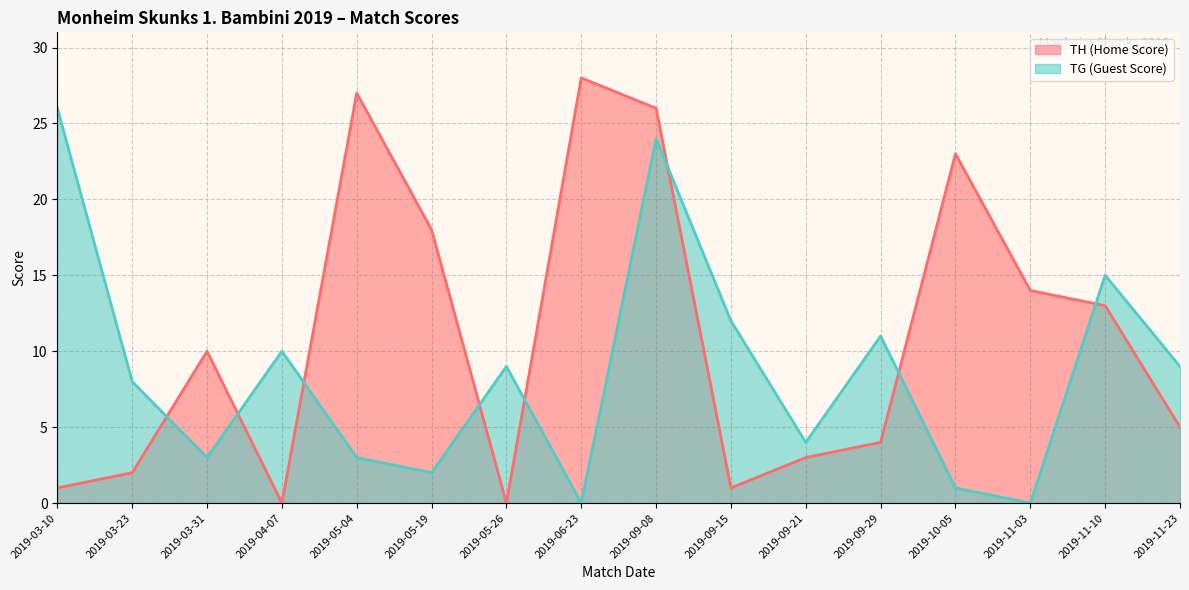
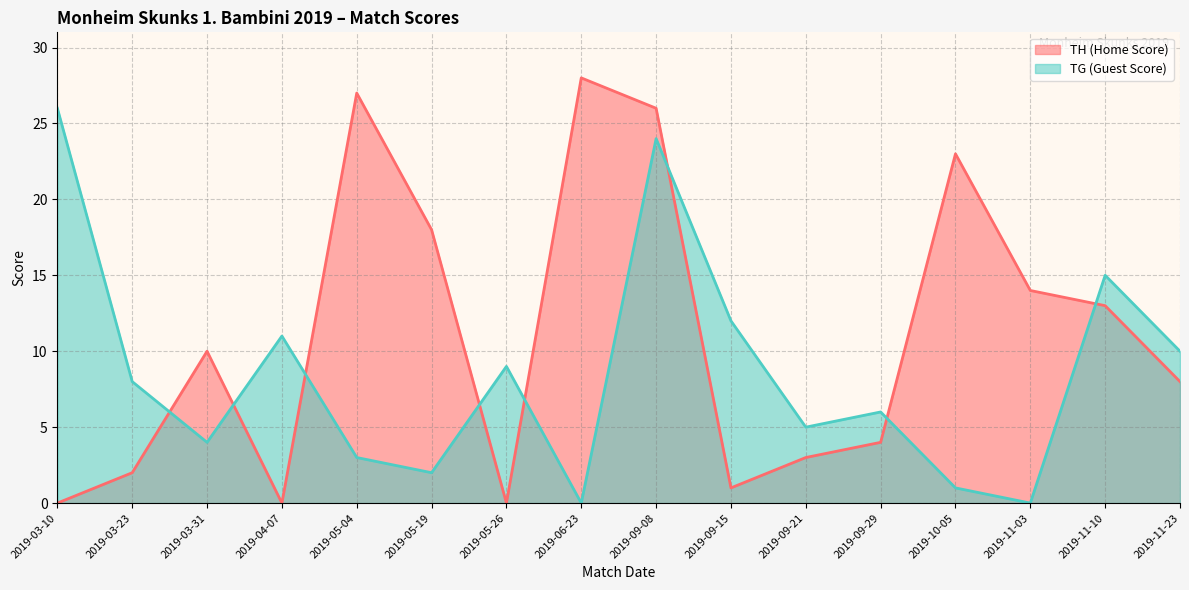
  {
    "TH (Home Score)": {
-     "2019-03-10": 1,
+     "2019-03-10": 0,
      "2019-03-23": 2,
      "2019-03-31": 10,
      "2019-04-07": 0,
      "2019-05-04": 27,
      "2019-05-19": 18,
      "2019-05-26": 0,
      "2019-06-23": 28,
      "2019-09-08": 26,
      "2019-09-15": 1,
      "2019-09-21": 3,
      "2019-09-29": 4,
      "2019-10-05": 23,
      "2019-11-03": 14,
      "2019-11-10": 13,
-     "2019-11-23": 5
+     "2019-11-23": 8
    },
    "TG (Guest Score)": {
      "2019-03-10": 26,
      "2019-03-23": 8,
-     "2019-03-31": 3,
-     "2019-04-07": 10,
+     "2019-03-31": 4,
+     "2019-04-07": 11,
      "2019-05-04": 3,
      "2019-05-19": 2,
      "2019-05-26": 9,
      "2019-06-23": 0,
      "2019-09-08": 24,
      "2019-09-15": 12,
-     "2019-09-21": 4,
-     "2019-09-29": 11,
+     "2019-09-21": 5,
+     "2019-09-29": 6,
      "2019-10-05": 1,
      "2019-11-03": 0,
      "2019-11-10": 15,
-     "2019-11-23": 9
+     "2019-11-23": 10
    }
  }
